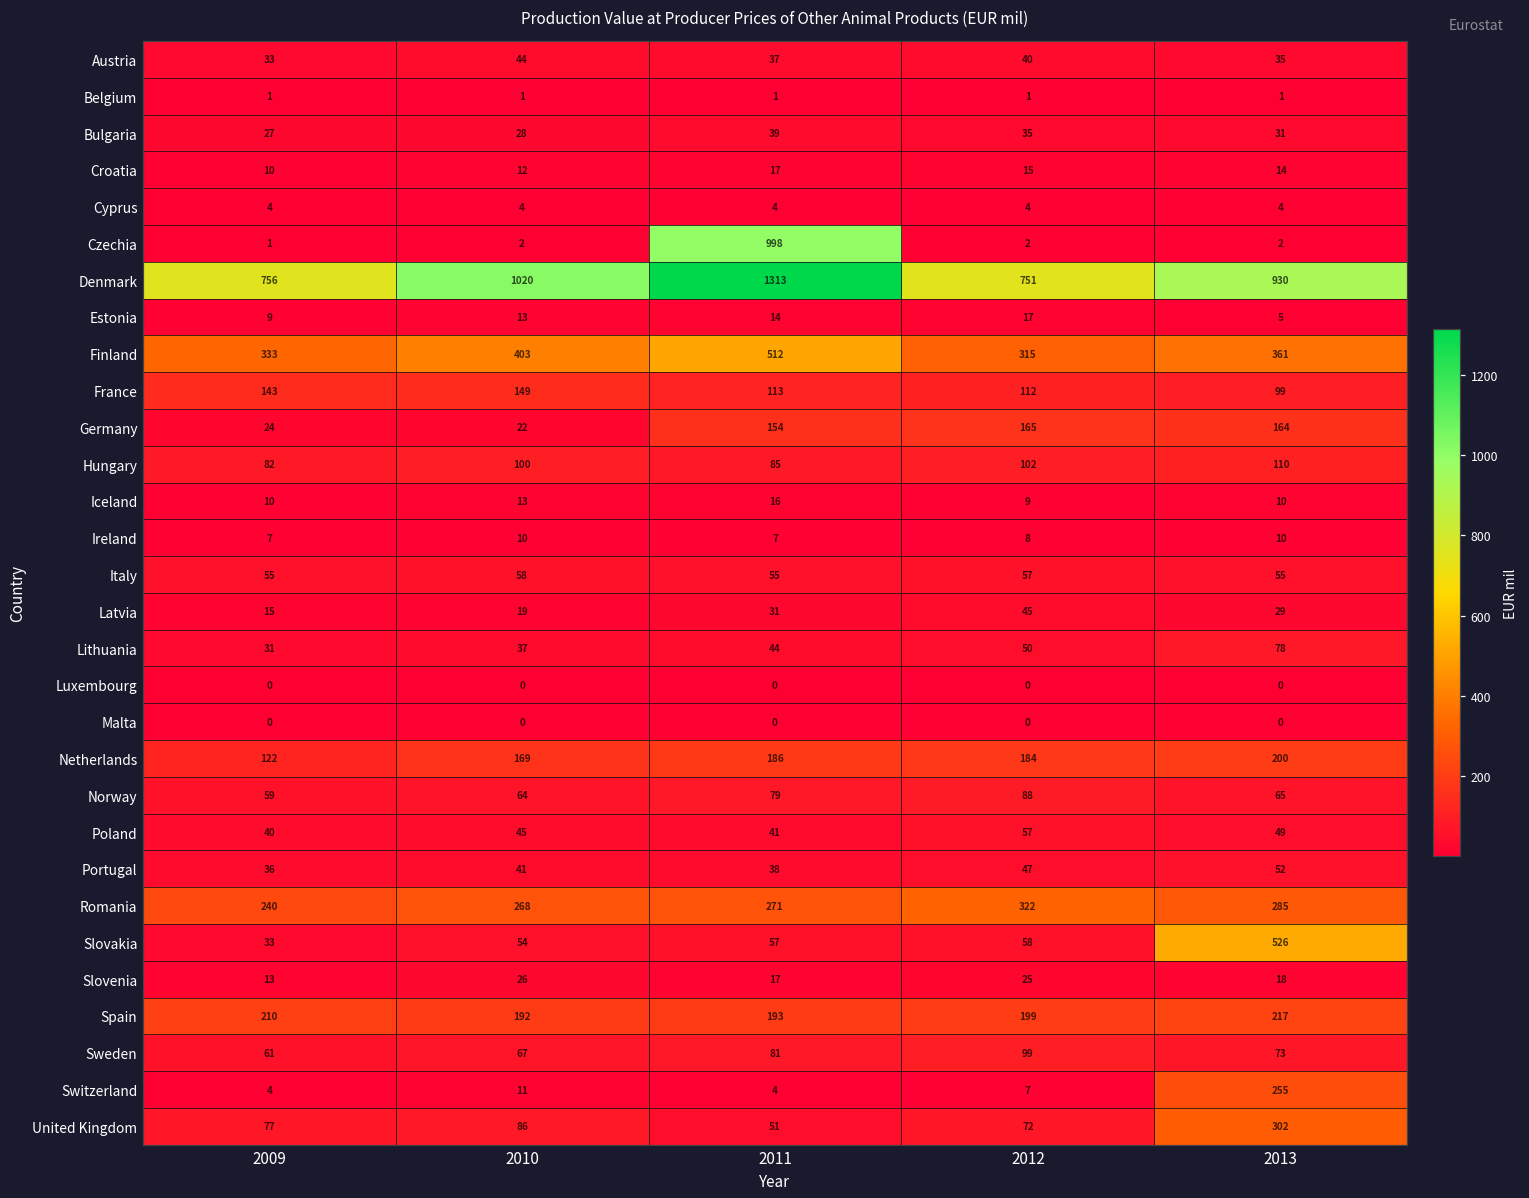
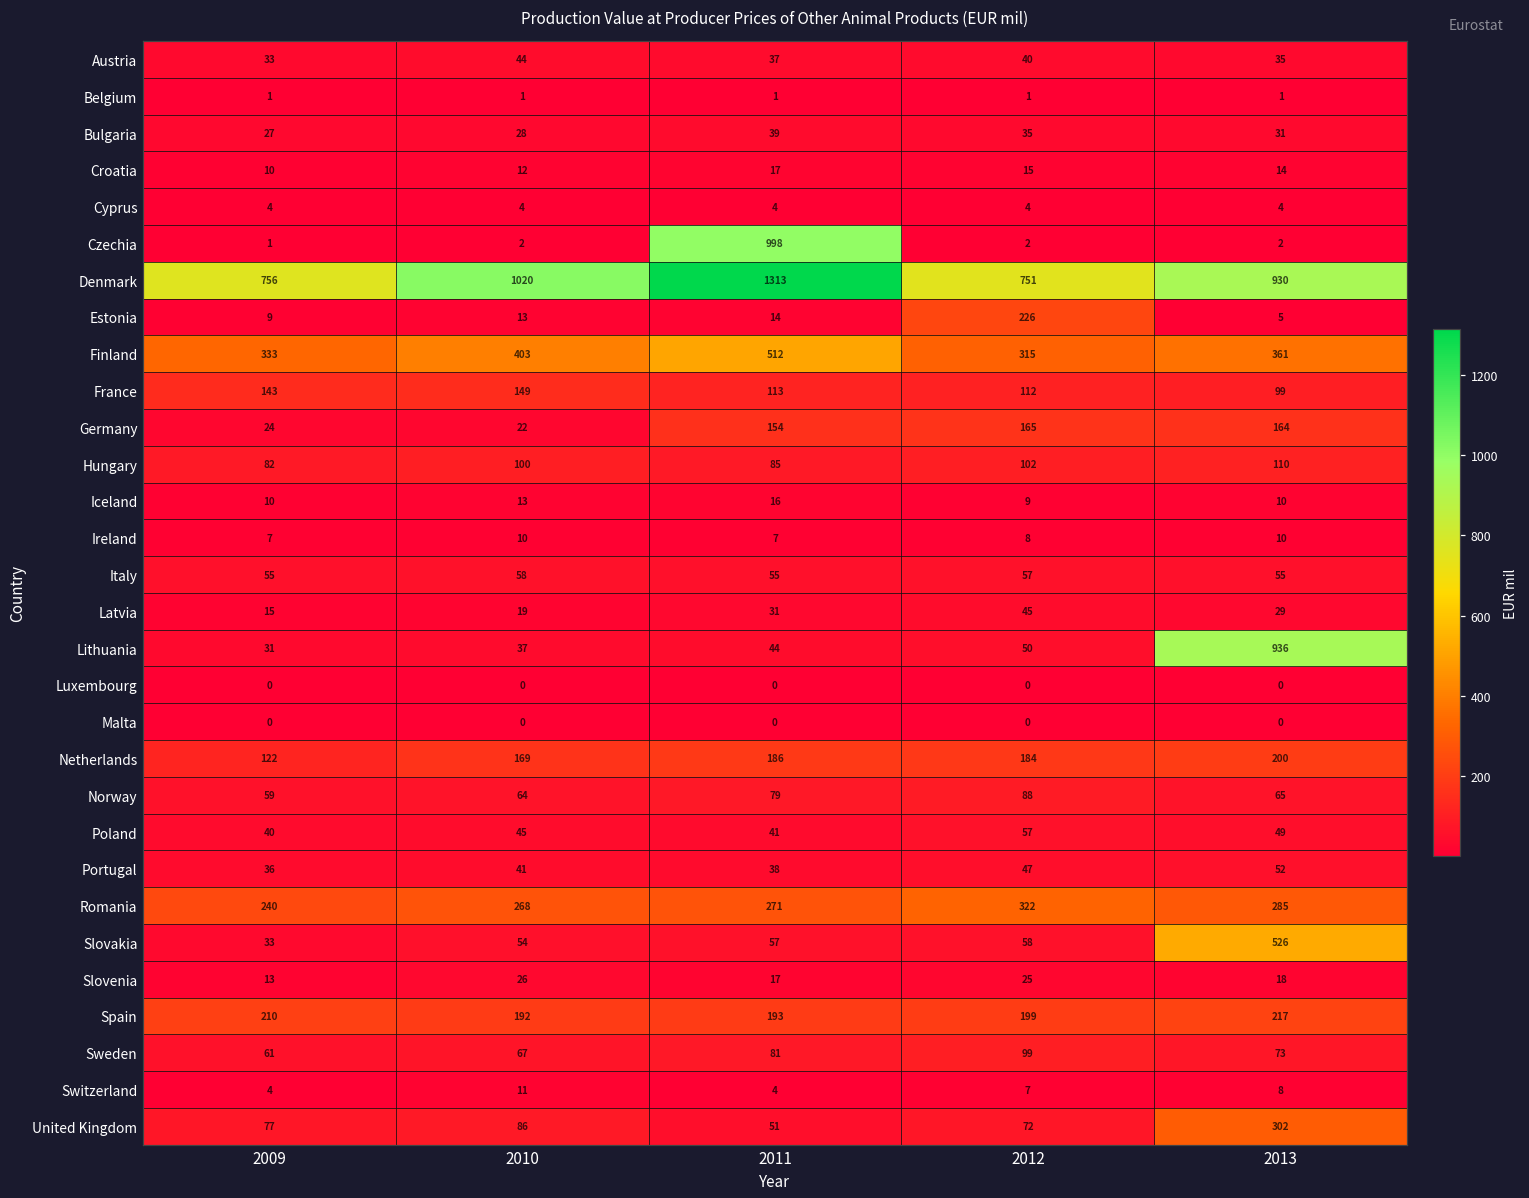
  {
    "Austria": {
      "2009": 33,
      "2010": 44,
      "2011": 37,
      "2012": 40,
      "2013": 35
    },
    "Belgium": {
      "2009": 1,
      "2010": 1,
      "2011": 1,
      "2012": 1,
      "2013": 1
    },
    "Bulgaria": {
      "2009": 27,
      "2010": 28,
      "2011": 39,
      "2012": 35,
      "2013": 31
    },
    "Croatia": {
      "2009": 10,
      "2010": 12,
      "2011": 17,
      "2012": 15,
      "2013": 14
    },
    "Cyprus": {
      "2009": 4,
      "2010": 4,
      "2011": 4,
      "2012": 4,
      "2013": 4
    },
    "Czechia": {
      "2009": 1,
      "2010": 2,
      "2011": 998,
      "2012": 2,
      "2013": 2
    },
    "Denmark": {
      "2009": 756,
      "2010": 1020,
      "2011": 1313,
      "2012": 751,
      "2013": 930
    },
    "Estonia": {
      "2009": 9,
      "2010": 13,
      "2011": 14,
-     "2012": 17,
+     "2012": 226,
      "2013": 5
    },
    "Finland": {
      "2009": 333,
      "2010": 403,
      "2011": 512,
      "2012": 315,
      "2013": 361
    },
    "France": {
      "2009": 143,
      "2010": 149,
      "2011": 113,
      "2012": 112,
      "2013": 99
    },
    "Germany": {
      "2009": 24,
      "2010": 22,
      "2011": 154,
      "2012": 165,
      "2013": 164
    },
    "Hungary": {
      "2009": 82,
      "2010": 100,
      "2011": 85,
      "2012": 102,
      "2013": 110
    },
    "Iceland": {
      "2009": 10,
      "2010": 13,
      "2011": 16,
      "2012": 9,
      "2013": 10
    },
    "Ireland": {
      "2009": 7,
      "2010": 10,
      "2011": 7,
      "2012": 8,
      "2013": 10
    },
    "Italy": {
      "2009": 55,
      "2010": 58,
      "2011": 55,
      "2012": 57,
      "2013": 55
    },
    "Latvia": {
      "2009": 15,
      "2010": 19,
      "2011": 31,
      "2012": 45,
      "2013": 29
    },
    "Lithuania": {
      "2009": 31,
      "2010": 37,
      "2011": 44,
      "2012": 50,
-     "2013": 78
+     "2013": 936
    },
    "Luxembourg": {
      "2009": 0,
      "2010": 0,
      "2011": 0,
      "2012": 0,
      "2013": 0
    },
    "Malta": {
      "2009": 0,
      "2010": 0,
      "2011": 0,
      "2012": 0,
      "2013": 0
    },
    "Netherlands": {
      "2009": 122,
      "2010": 169,
      "2011": 186,
      "2012": 184,
      "2013": 200
    },
    "Norway": {
      "2009": 59,
      "2010": 64,
      "2011": 79,
      "2012": 88,
      "2013": 65
    },
    "Poland": {
      "2009": 40,
      "2010": 45,
      "2011": 41,
      "2012": 57,
      "2013": 49
    },
    "Portugal": {
      "2009": 36,
      "2010": 41,
      "2011": 38,
      "2012": 47,
      "2013": 52
    },
    "Romania": {
      "2009": 240,
      "2010": 268,
      "2011": 271,
      "2012": 322,
      "2013": 285
    },
    "Slovakia": {
      "2009": 33,
      "2010": 54,
      "2011": 57,
      "2012": 58,
      "2013": 526
    },
    "Slovenia": {
      "2009": 13,
      "2010": 26,
      "2011": 17,
      "2012": 25,
      "2013": 18
    },
    "Spain": {
      "2009": 210,
      "2010": 192,
      "2011": 193,
      "2012": 199,
      "2013": 217
    },
    "Sweden": {
      "2009": 61,
      "2010": 67,
      "2011": 81,
      "2012": 99,
      "2013": 73
    },
    "Switzerland": {
      "2009": 4,
      "2010": 11,
      "2011": 4,
      "2012": 7,
-     "2013": 255
+     "2013": 8
    },
    "United Kingdom": {
      "2009": 77,
      "2010": 86,
      "2011": 51,
      "2012": 72,
      "2013": 302
    }
  }
